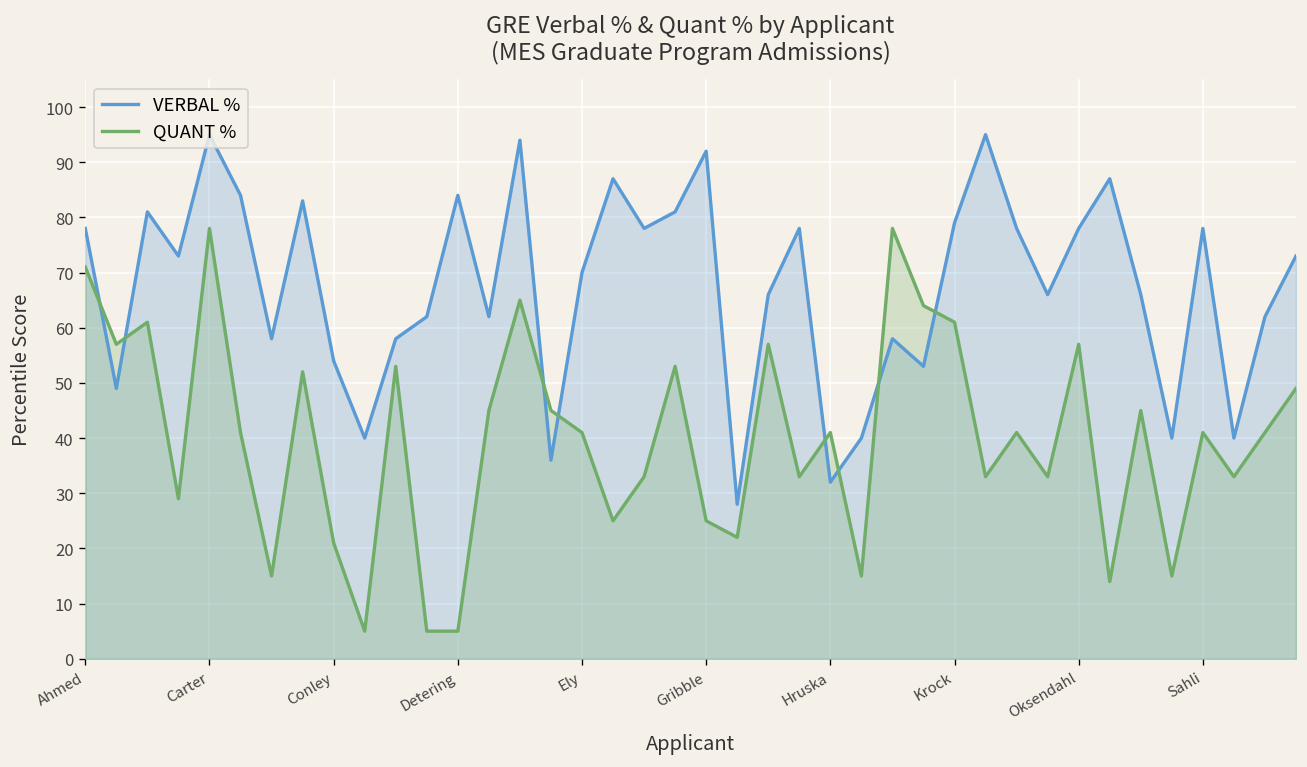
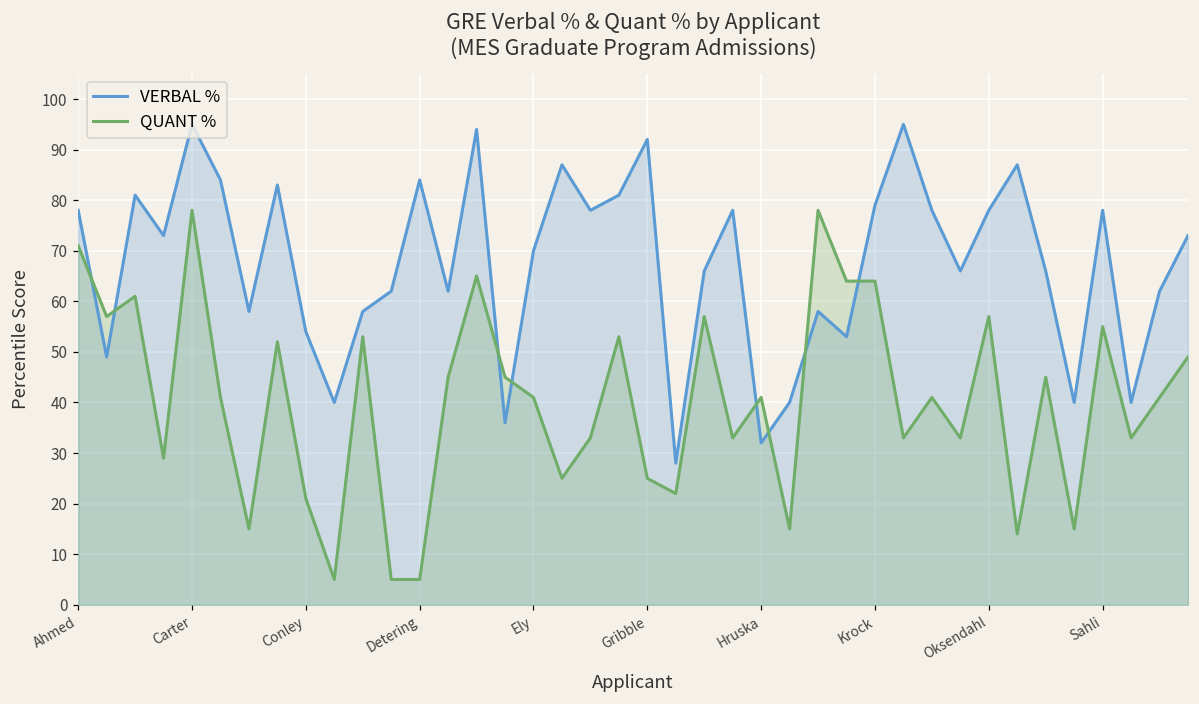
  {
    "VERBAL %": {
      "Ahmed": 78,
      "Conley": 54,
      "Detering": 84,
      "Ely": 70,
      "Gribble": 92,
      "Hruska": 32,
      "Krock": 79,
      "Oksendahl": 78,
      "Sahli": 78
    },
    "QUANT %": {
      "Ahmed": 71,
      "Carter": 78,
      "Conley": 21,
      "Detering": 5,
      "Ely": 41,
      "Gribble": 25,
      "Hruska": 41,
-     "Krock": 61,
+     "Krock": 64,
      "Oksendahl": 57,
-     "Sahli": 41
+     "Sahli": 55
    }
  }
